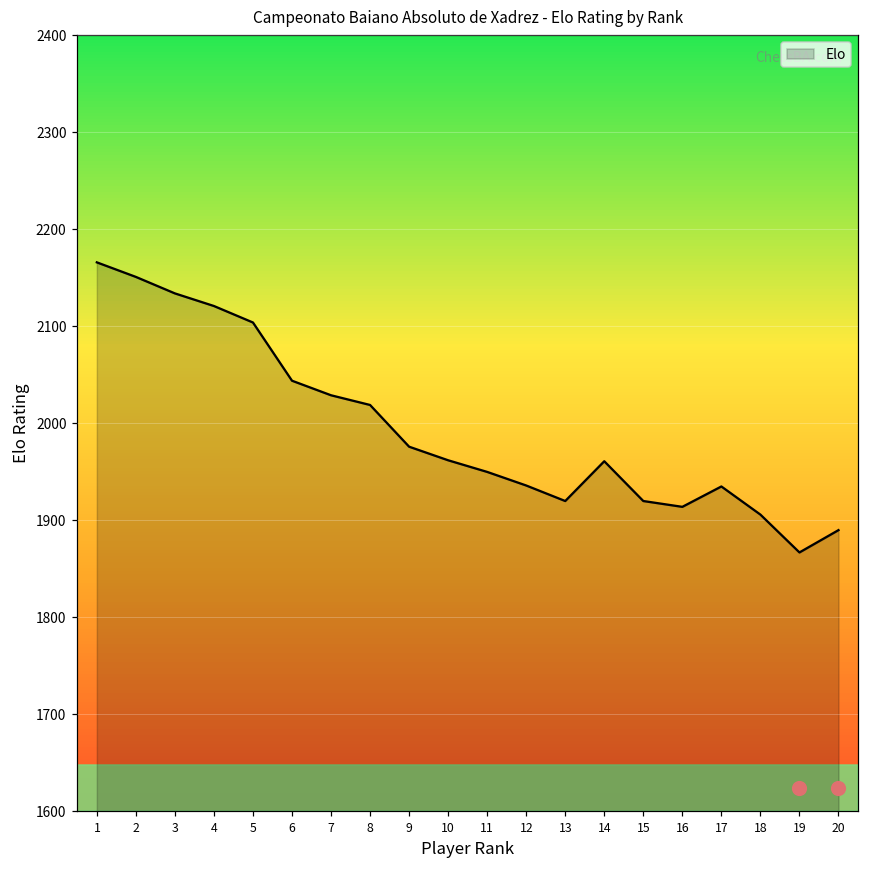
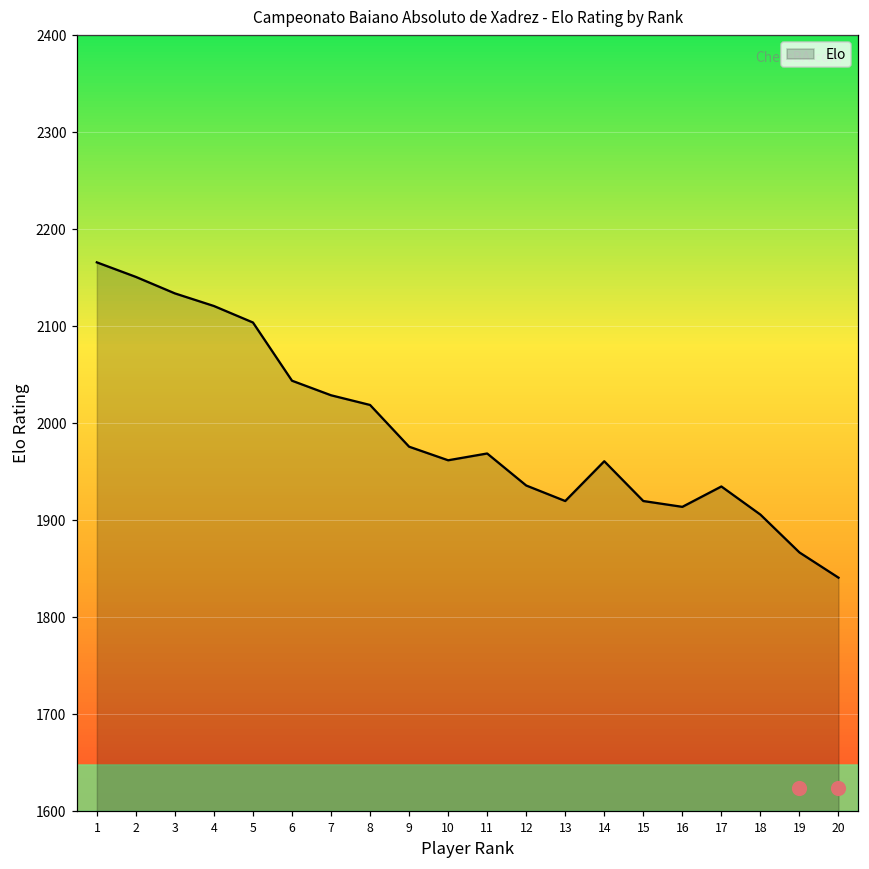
  {
    "Elo": {
      "1": 2170,
      "2": 2150,
      "3": 2130,
      "4": 2120,
      "5": 2100,
      "6": 2040,
      "7": 2030,
      "8": 2020,
      "9": 1980,
      "10": 1960,
-     "11": 1950,
+     "11": 1970,
      "12": 1940,
      "13": 1920,
      "14": 1960,
      "15": 1920,
      "16": 1910,
      "17": 1940,
      "18": 1910,
      "19": 1870,
-     "20": 1890
+     "20": 1840
    }
  }
